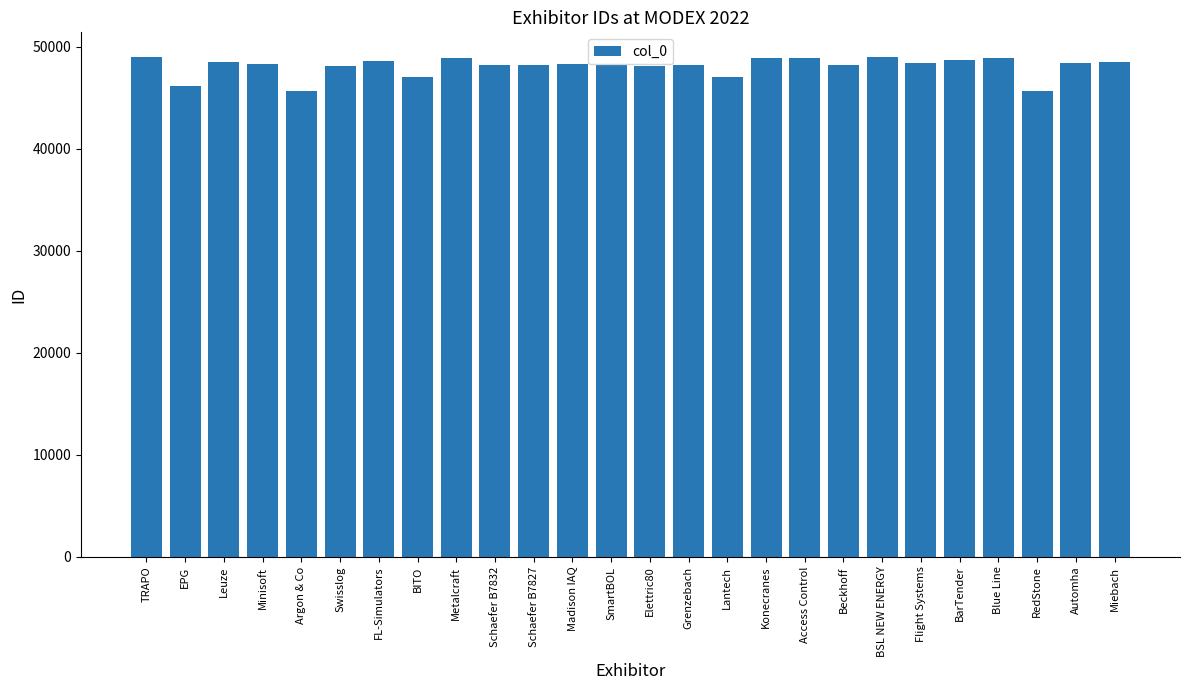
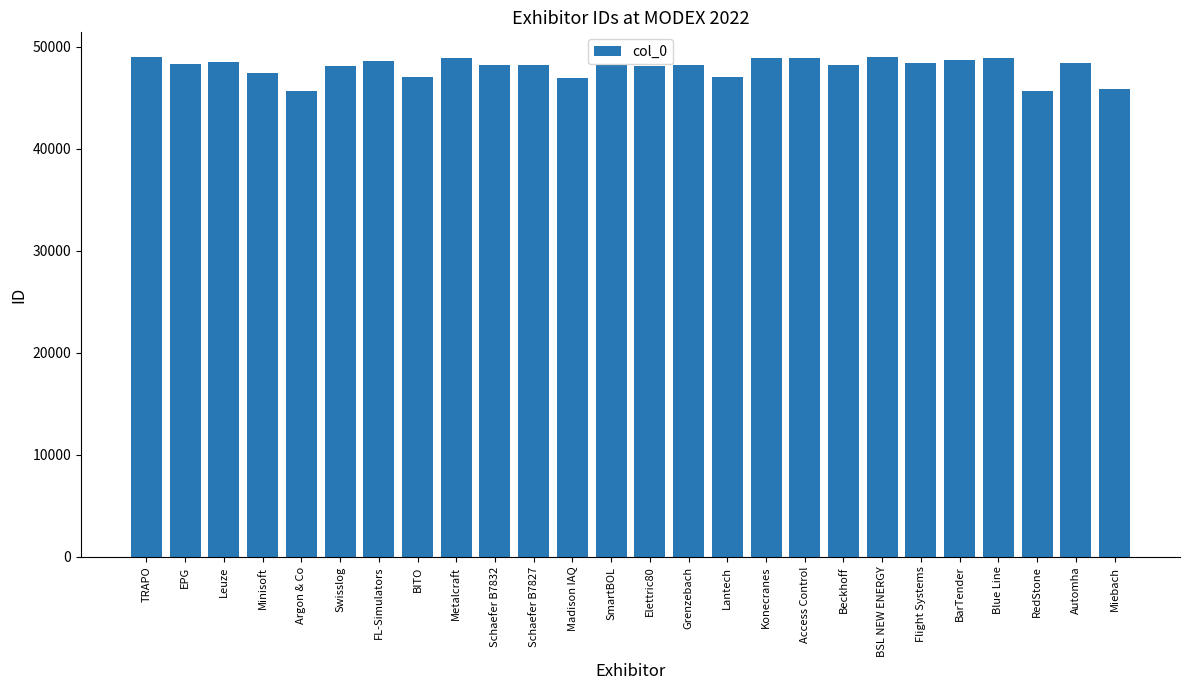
  {
    "TRAPO": 49000,
-   "EPG": 46100,
+   "EPG": 48300,
    "Leuze": 48500,
-   "Minisoft": 48300,
+   "Minisoft": 47500,
    "Argon & Co": 45600,
    "Swisslog": 48100,
    "FL-Simulators": 48600,
    "BITO": 47000,
    "Metalcraft": 48900,
    "Schaefer B7832": 48200,
    "Schaefer B7827": 48200,
-   "Madison IAQ": 48300,
+   "Madison IAQ": 46900,
    "SmartBOL": 48300,
    "Elettric80": 48100,
    "Grenzebach": 48200,
    "Lantech": 47000,
    "Konecranes": 48900,
    "Access Control": 48900,
    "Beckhoff": 48200,
    "BSL NEW ENERGY": 49000,
    "Flight Systems": 48400,
    "BarTender": 48700,
    "Blue Line": 48900,
    "RedStone": 45700,
    "Automha": 48400,
-   "Miebach": 48500
+   "Miebach": 45900
  }
